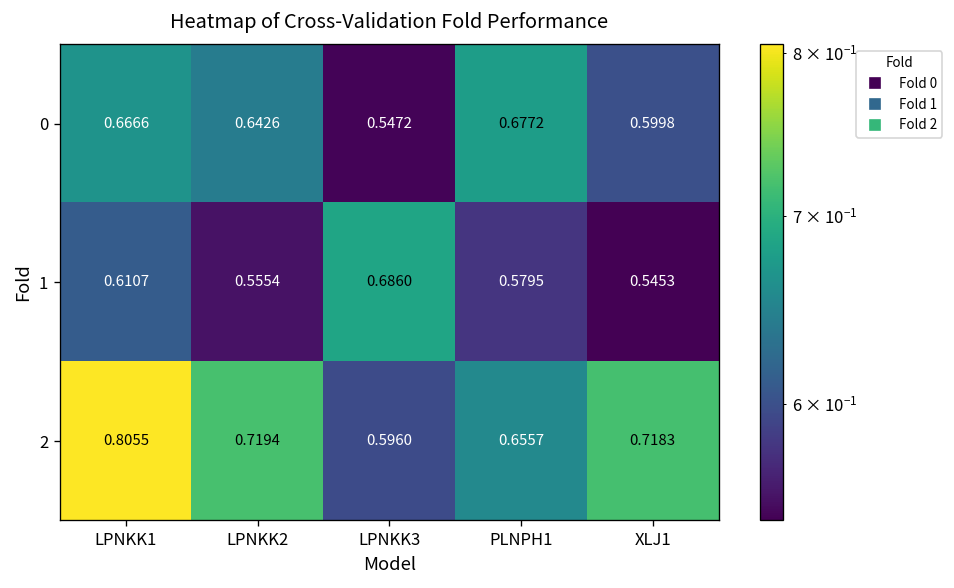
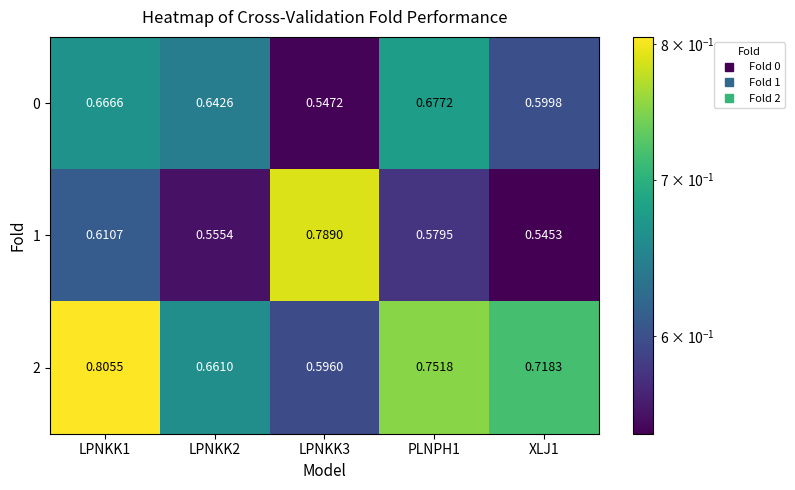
  {
    "0": {
      "LPNKK1": 0.6666,
      "LPNKK2": 0.6426,
      "LPNKK3": 0.5472,
      "PLNPH1": 0.6772,
      "XLJ1": 0.5998
    },
    "1": {
      "LPNKK1": 0.6107,
      "LPNKK2": 0.5554,
-     "LPNKK3": 0.6860,
+     "LPNKK3": 0.7890,
      "PLNPH1": 0.5795,
      "XLJ1": 0.5453
    },
    "2": {
      "LPNKK1": 0.8055,
-     "LPNKK2": 0.7194,
+     "LPNKK2": 0.6610,
      "LPNKK3": 0.5960,
-     "PLNPH1": 0.6557,
+     "PLNPH1": 0.7518,
      "XLJ1": 0.7183
    }
  }
